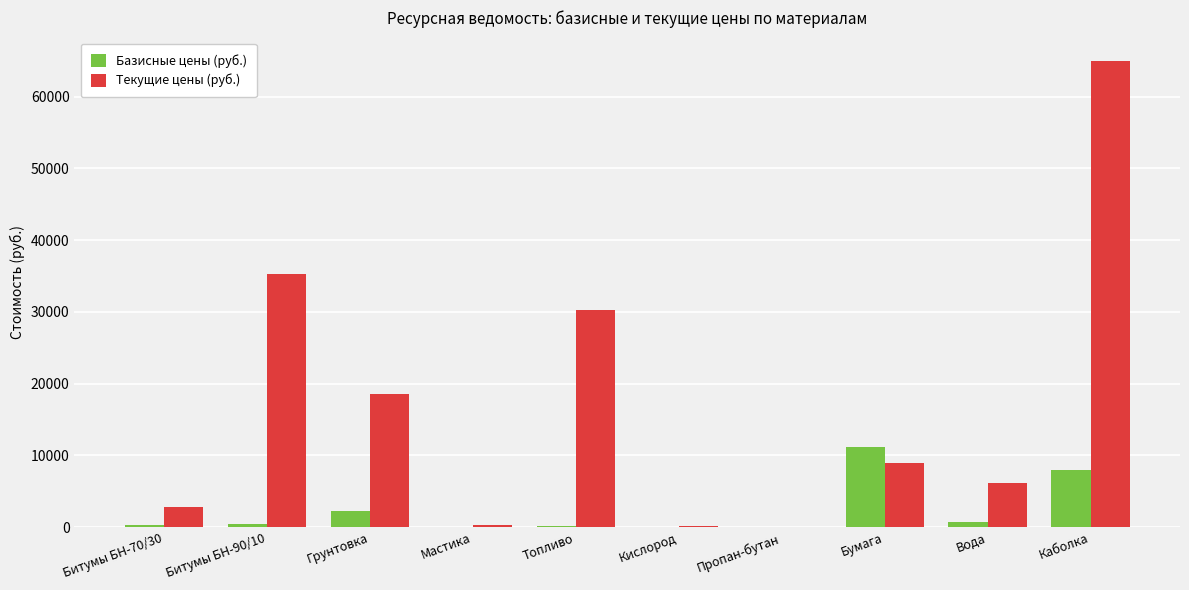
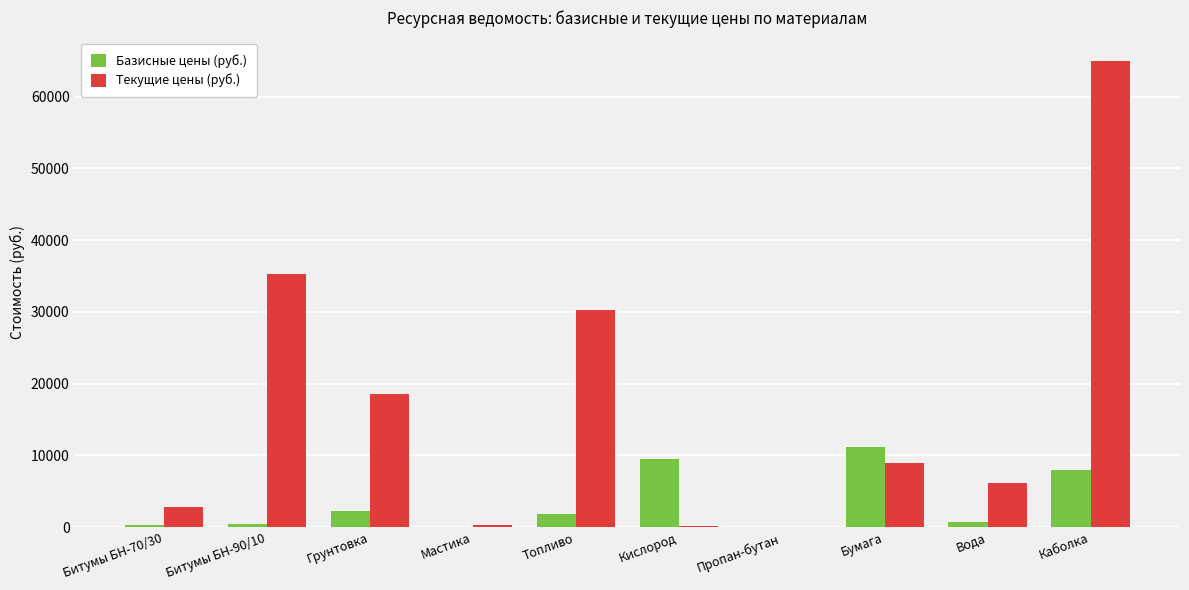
  {
    "Базисные цены (руб.)": {
      "Битумы БН-70/30": 0,
      "Битумы БН-90/10": 0,
      "Грунтовка": 2000,
-     "Топливо": 0,
-     "Кислород": 0,
+     "Топливо": 2000,
+     "Кислород": 10000,
      "Бумага": 11000,
      "Вода": 1000,
      "Каболка": 8000
    },
    "Текущие цены (руб.)": {
      "Битумы БН-70/30": 3000,
      "Битумы БН-90/10": 35000,
      "Грунтовка": 19000,
      "Топливо": 30000,
      "Бумага": 9000,
      "Вода": 6000,
      "Каболка": 65000
    }
  }
